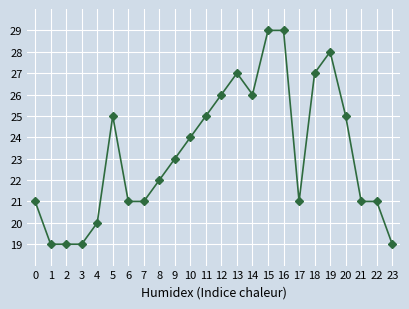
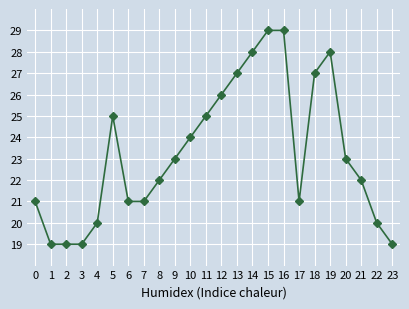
  {
    "0": 21,
    "1": 19,
    "2": 19,
    "3": 19,
    "4": 20,
    "5": 25,
    "6": 21,
    "7": 21,
    "8": 22,
    "9": 23,
    "10": 24,
    "11": 25,
    "12": 26,
    "13": 27,
-   "14": 26,
+   "14": 28,
    "15": 29,
    "16": 29,
    "17": 21,
    "18": 27,
    "19": 28,
-   "20": 25,
-   "21": 21,
-   "22": 21,
+   "20": 23,
+   "21": 22,
+   "22": 20,
    "23": 19
  }
